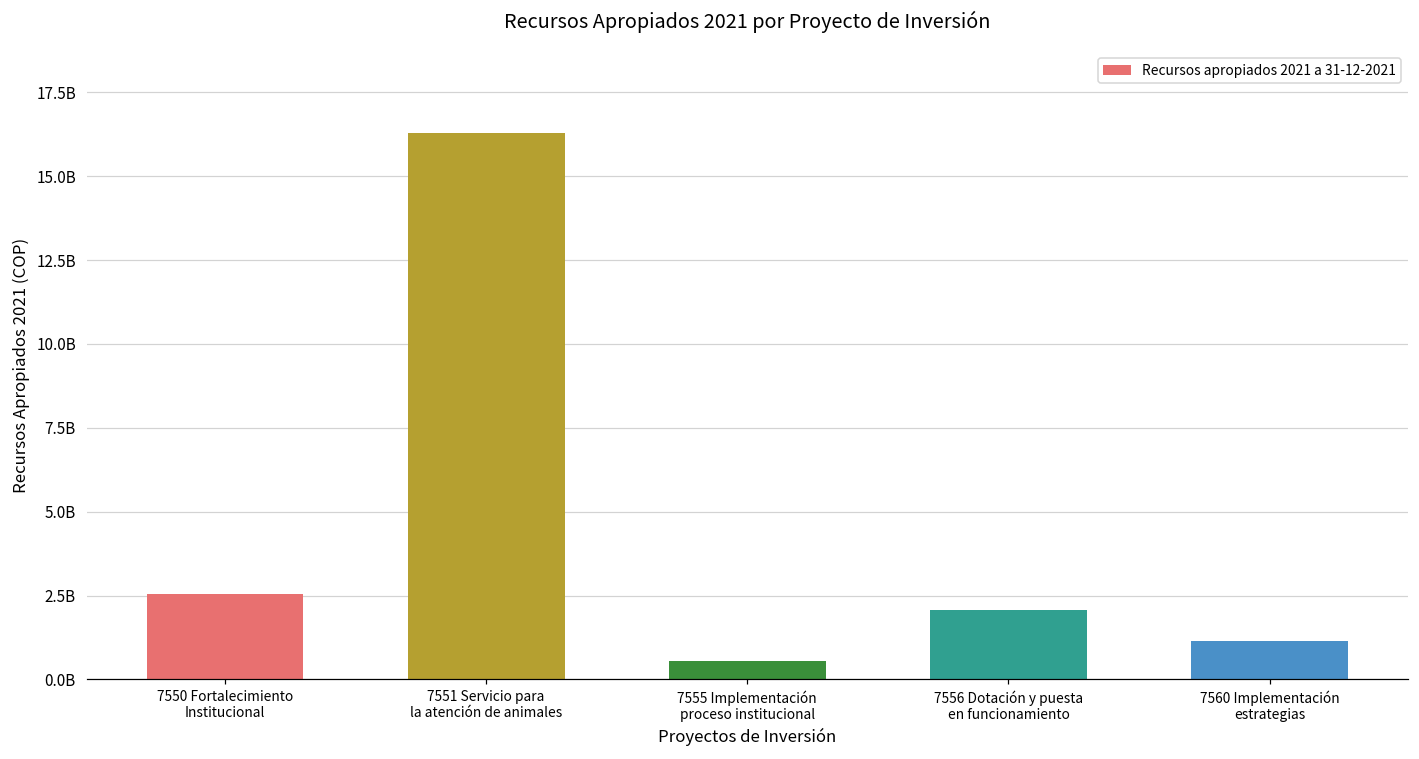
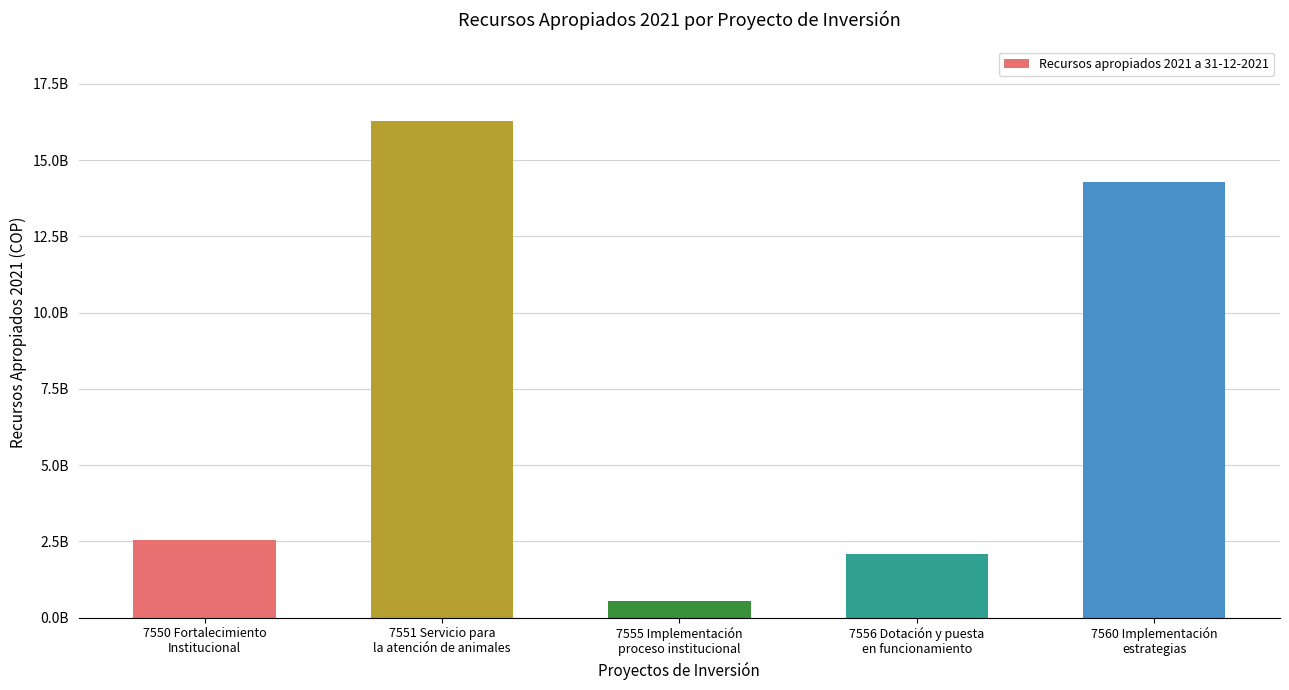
  {
    "7550 Fortalecimiento Institucional": 2500000000,
    "7551 Servicio para la atención de animales": 16300000000,
    "7555 Implementación proceso institucional": 500000000,
    "7556 Dotación y puesta en funcionamiento": 2100000000,
-   "7560 Implementación estrategias": 1100000000
+   "7560 Implementación estrategias": 14300000000
  }
